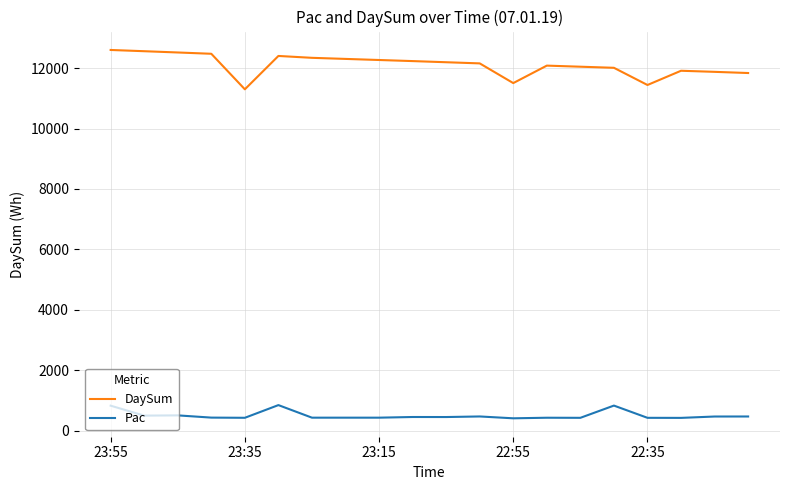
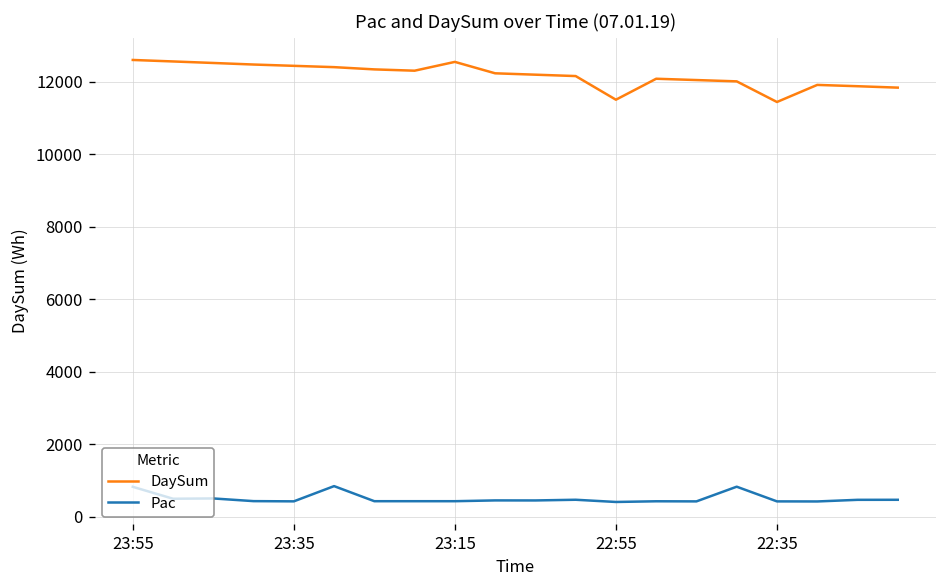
  {
    "DaySum": {
      "23:55": 12600,
-     "23:35": 11300,
-     "23:15": 12300,
+     "23:35": 12400,
+     "23:15": 12500,
      "22:55": 11500,
      "22:35": 11400
    },
    "Pac": {
      "23:35": 400,
      "23:15": 400,
      "22:55": 400,
      "22:35": 400
    }
  }
